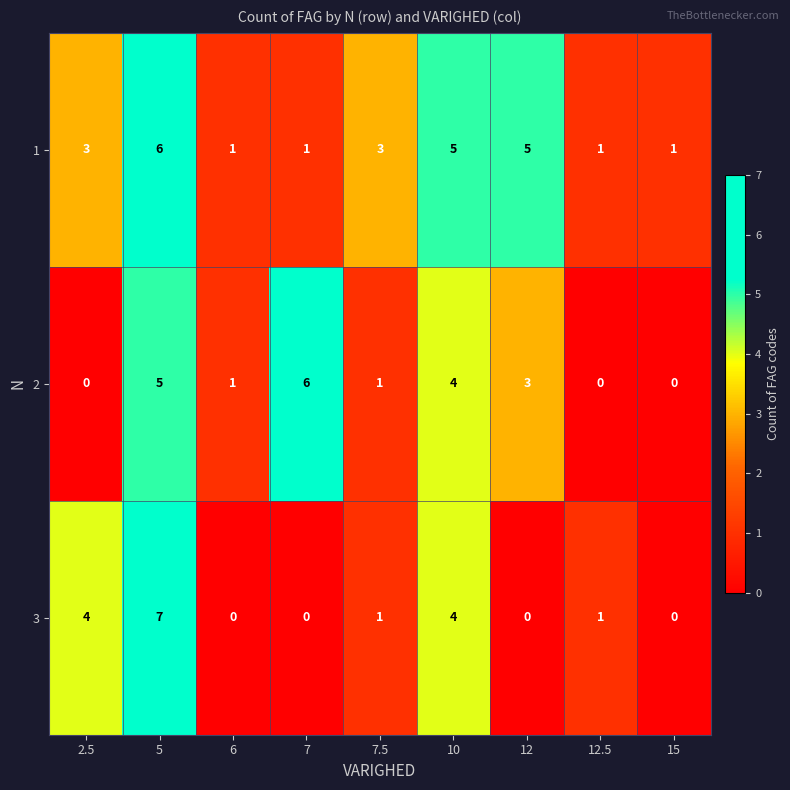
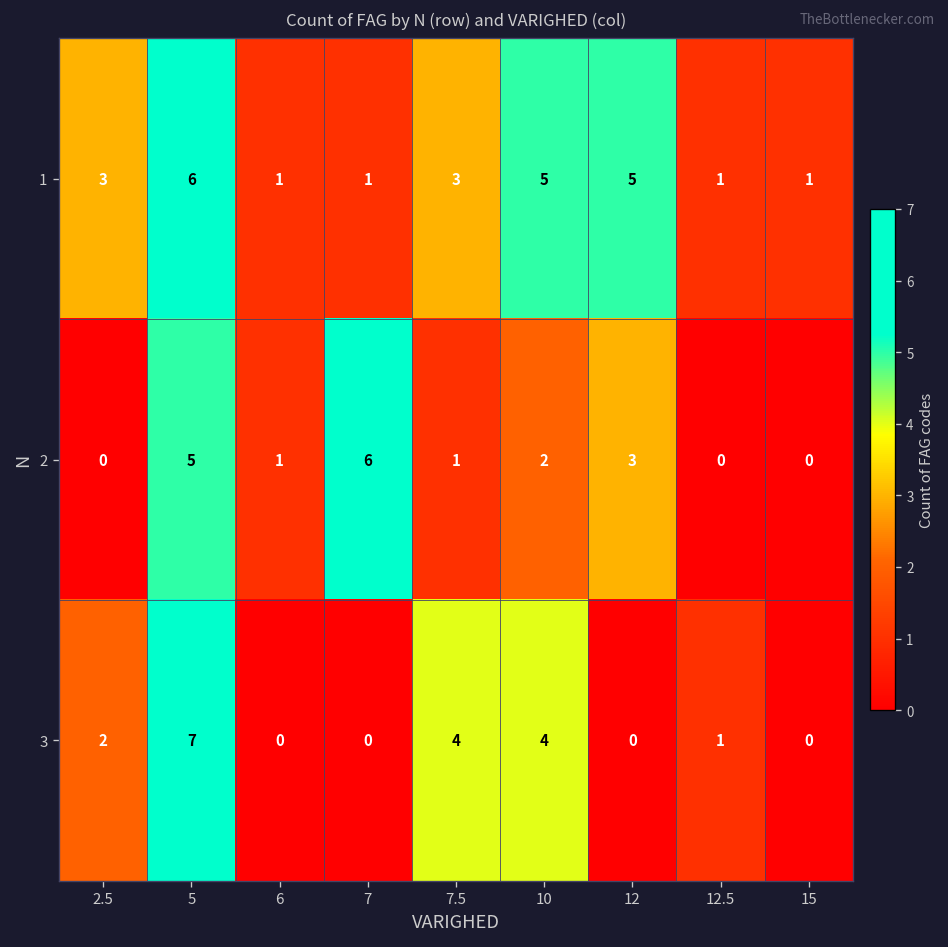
  {
    "1": {
      "2.5": 3,
      "5": 6,
      "6": 1,
      "7": 1,
      "7.5": 3,
      "10": 5,
      "12": 5,
      "12.5": 1,
      "15": 1
    },
    "2": {
      "2.5": 0,
      "5": 5,
      "6": 1,
      "7": 6,
      "7.5": 1,
-     "10": 4,
+     "10": 2,
      "12": 3,
      "12.5": 0,
      "15": 0
    },
    "3": {
-     "2.5": 4,
+     "2.5": 2,
      "5": 7,
      "6": 0,
      "7": 0,
-     "7.5": 1,
+     "7.5": 4,
      "10": 4,
      "12": 0,
      "12.5": 1,
      "15": 0
    }
  }
